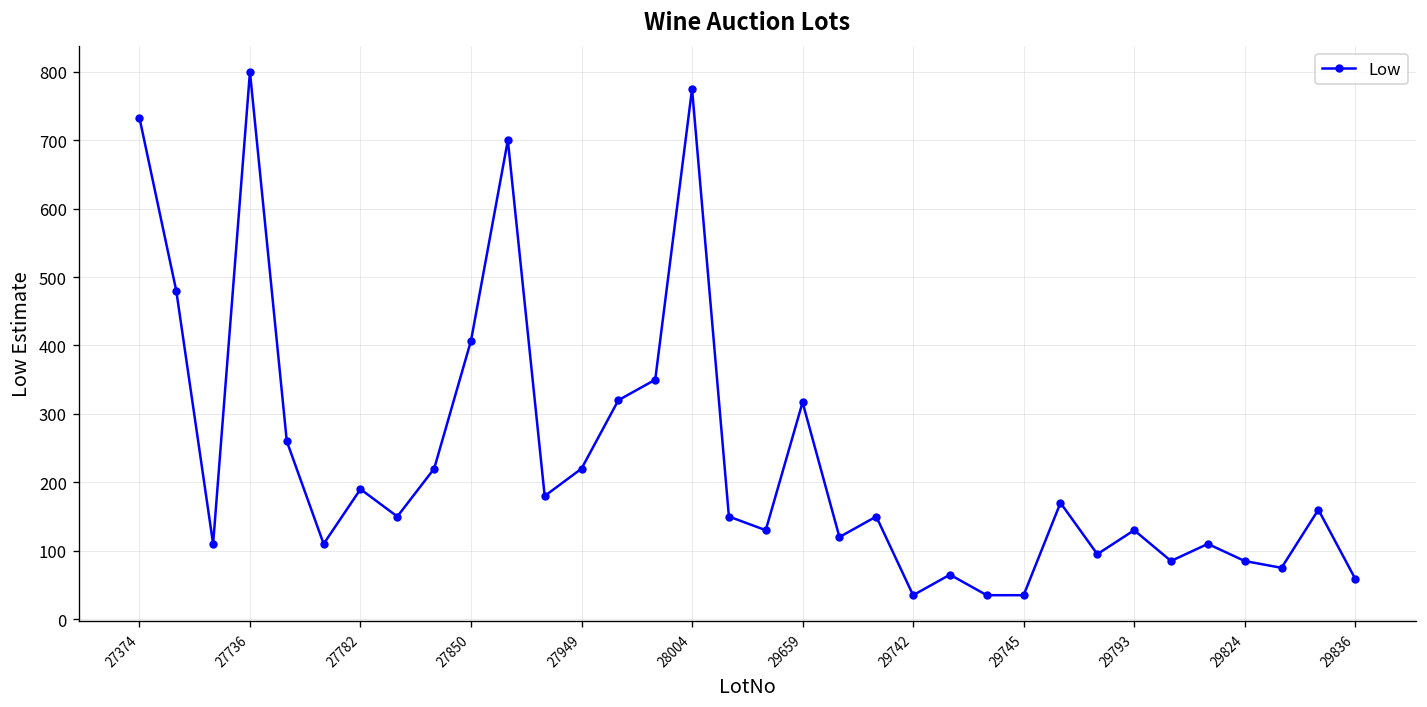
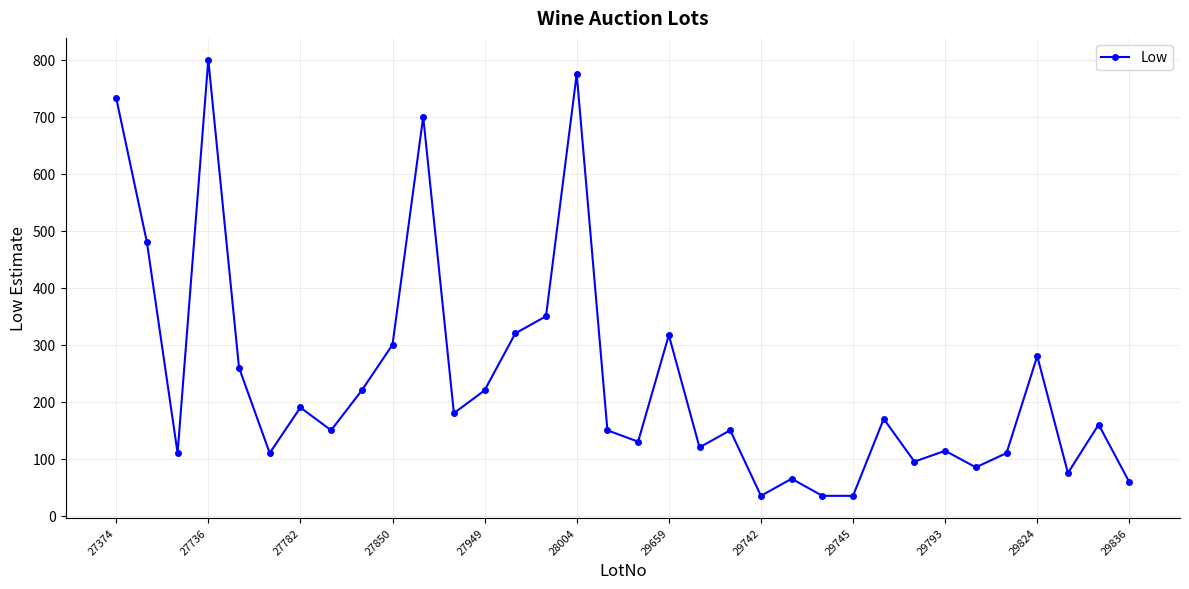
  {
    "27374": 730,
    "27736": 800,
    "27782": 190,
-   "27850": 410,
+   "27850": 300,
    "27949": 220,
    "28004": 780,
    "29659": 320,
    "29742": 40,
    "29745": 40,
-   "29793": 130,
-   "29824": 90,
+   "29793": 110,
+   "29824": 280,
    "29836": 60
  }
